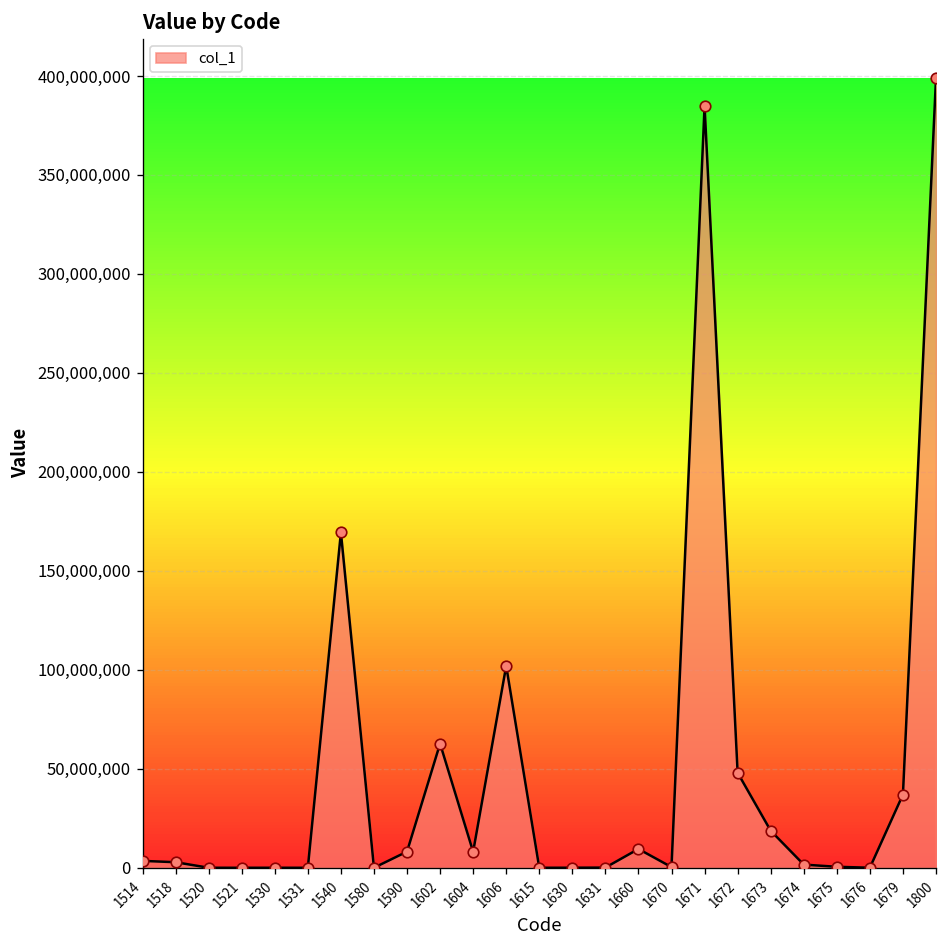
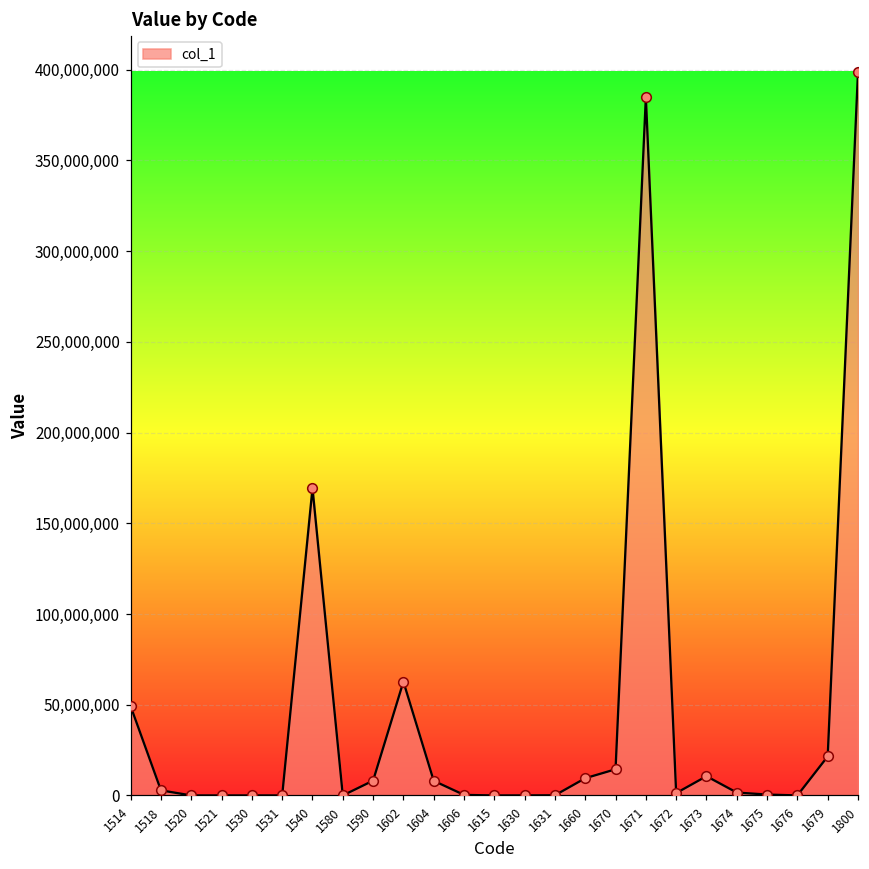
  {
-   "1514": "3,000,000",
+   "1514": "49,000,000",
    "1518": "3,000,000",
    "1520": "0",
    "1521": "0",
    "1530": "0",
    "1531": "0",
    "1540": "169,000,000",
    "1580": "0",
    "1590": "8,000,000",
    "1602": "63,000,000",
    "1604": "8,000,000",
-   "1606": "102,000,000",
+   "1606": "0",
    "1615": "0",
    "1630": "0",
    "1631": "0",
    "1660": "10,000,000",
-   "1670": "0",
+   "1670": "14,000,000",
    "1671": "385,000,000",
-   "1672": "48,000,000",
-   "1673": "19,000,000",
+   "1672": "1,000,000",
+   "1673": "11,000,000",
    "1674": "2,000,000",
    "1675": "0",
    "1676": "0",
-   "1679": "37,000,000",
+   "1679": "22,000,000",
    "1800": "399,000,000"
  }
